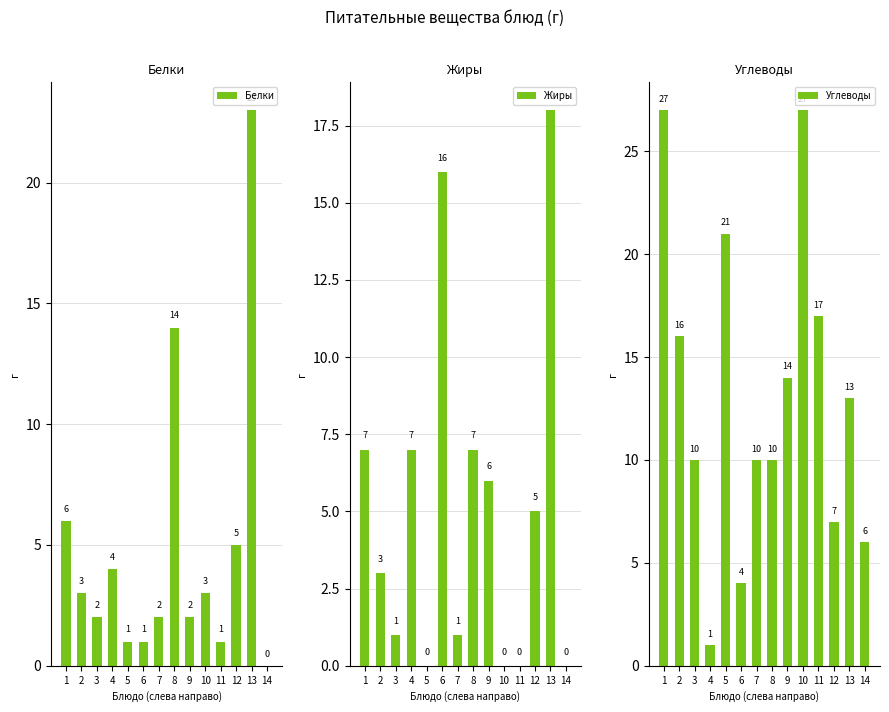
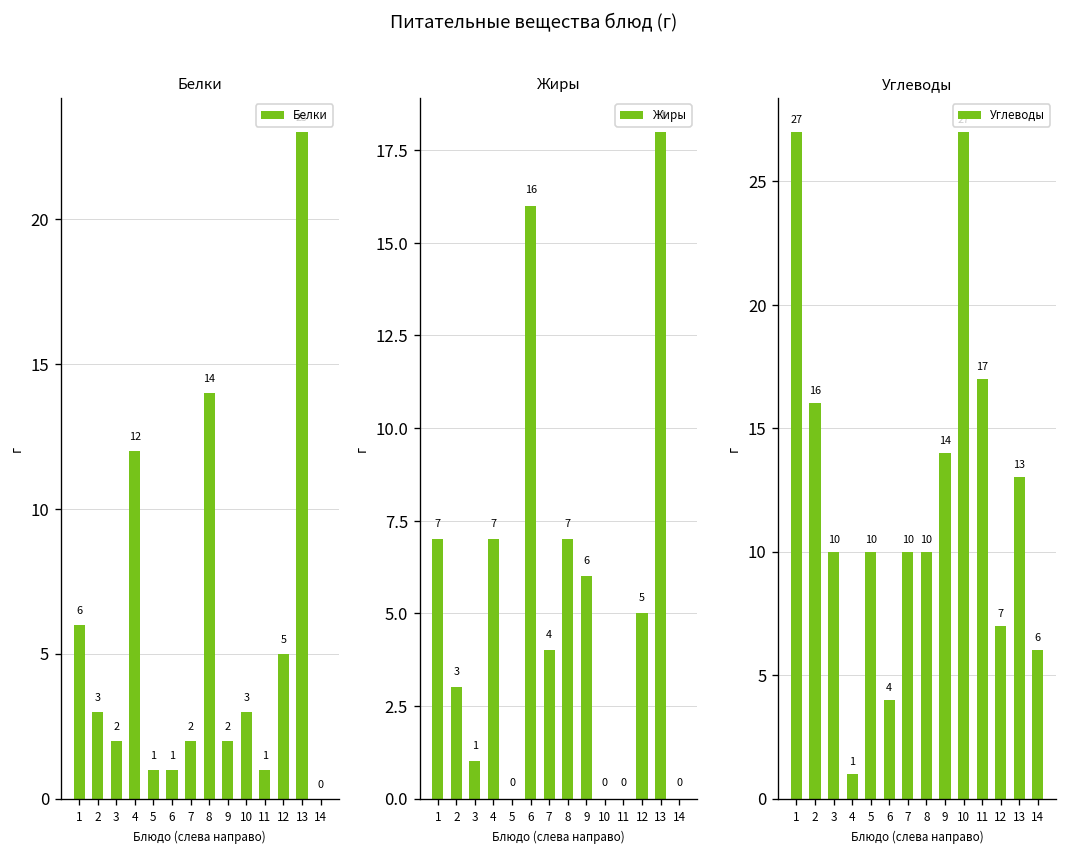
  {
    "Белки": {
      "1": 6,
      "2": 3,
      "3": 2,
-     "4": 4,
+     "4": 12,
      "5": 1,
      "6": 1,
      "7": 2,
      "8": 14,
      "9": 2,
      "10": 3,
      "11": 1,
      "12": 5,
      "14": 0
    },
    "Жиры": {
      "1": 7,
      "2": 3,
      "3": 1,
      "4": 7,
      "5": 0,
      "6": 16,
-     "7": 1,
+     "7": 4,
      "8": 7,
      "9": 6,
      "10": 0,
      "11": 0,
      "12": 5,
      "14": 0
    },
    "Углеводы": {
      "1": 27,
      "2": 16,
      "3": 10,
      "4": 1,
-     "5": 21,
+     "5": 10,
      "6": 4,
      "7": 10,
      "8": 10,
      "9": 14,
      "11": 17,
      "12": 7,
      "13": 13,
      "14": 6
    }
  }
